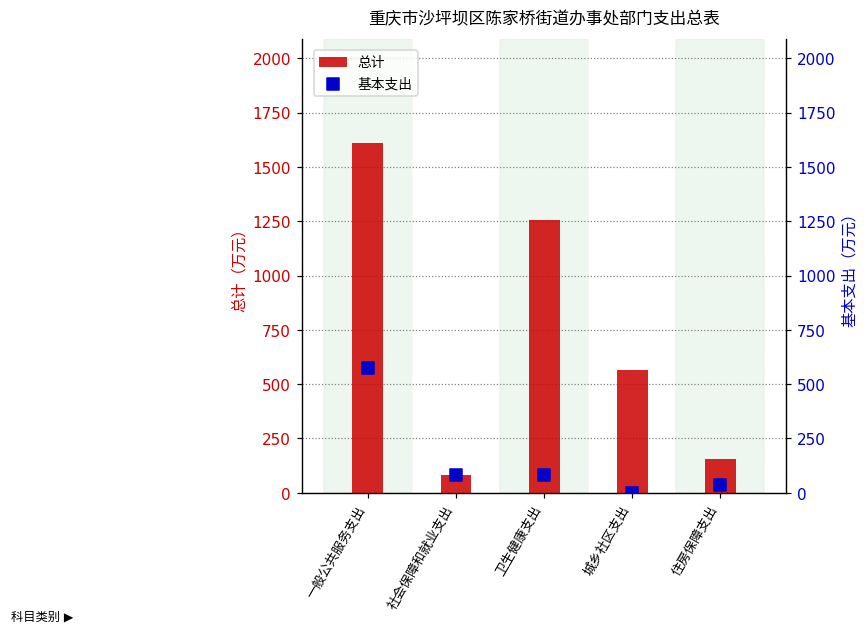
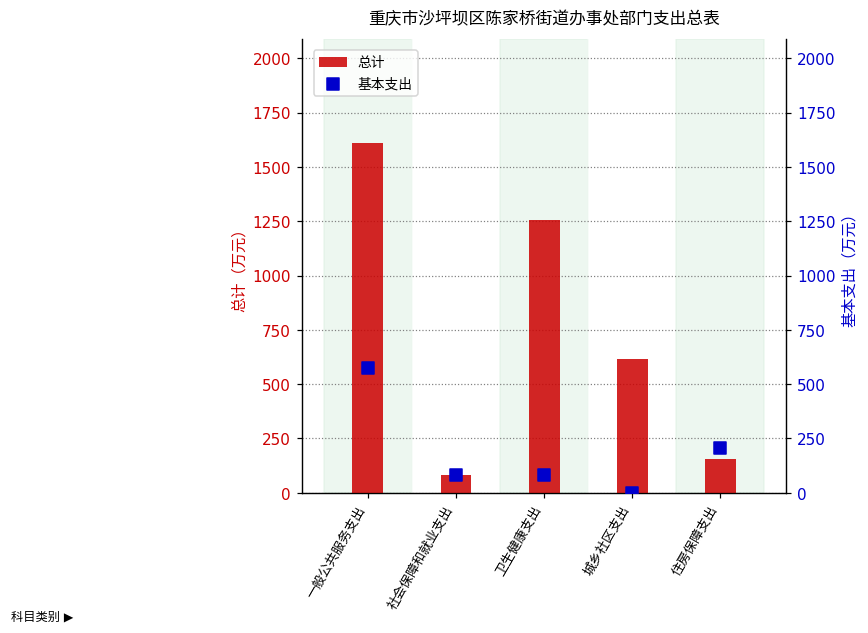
  {
    "总计": {
      "一般公共服务支出": 1610,
      "社会保障和就业支出": 80,
      "卫生健康支出": 1260,
-     "城乡社区支出": 560,
+     "城乡社区支出": 610,
      "住房保障支出": 150
    },
    "基本支出": {
-     "住房保障支出": 40
+     "住房保障支出": 210
    }
  }
